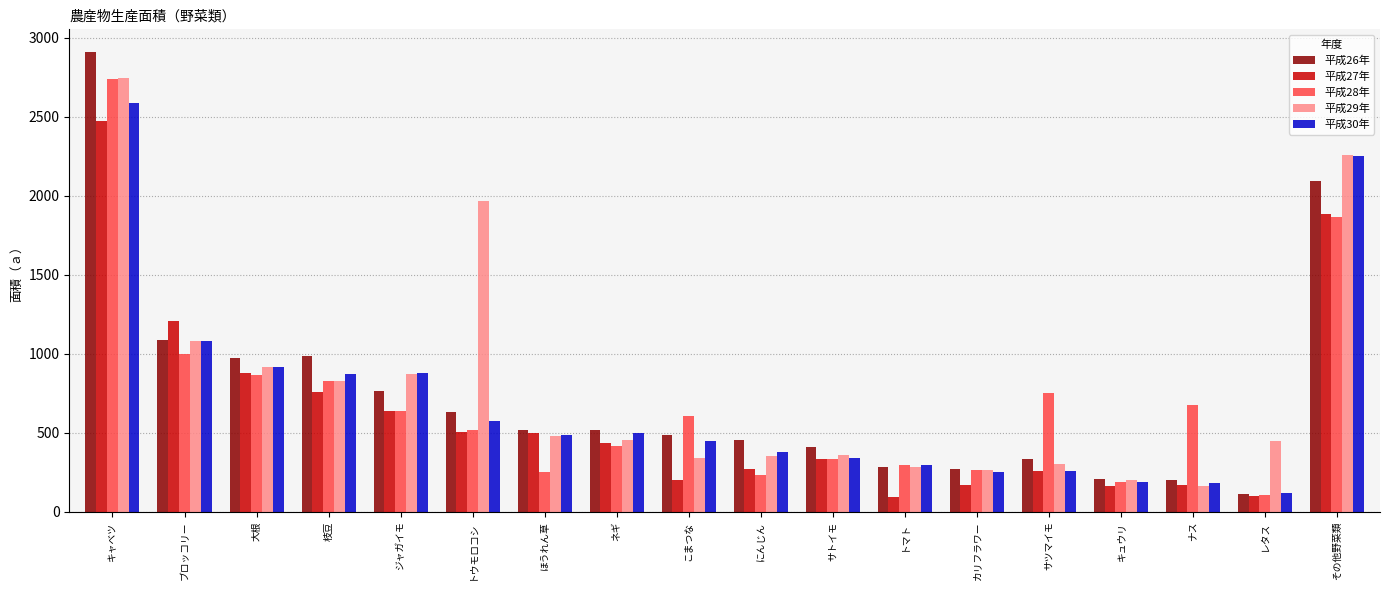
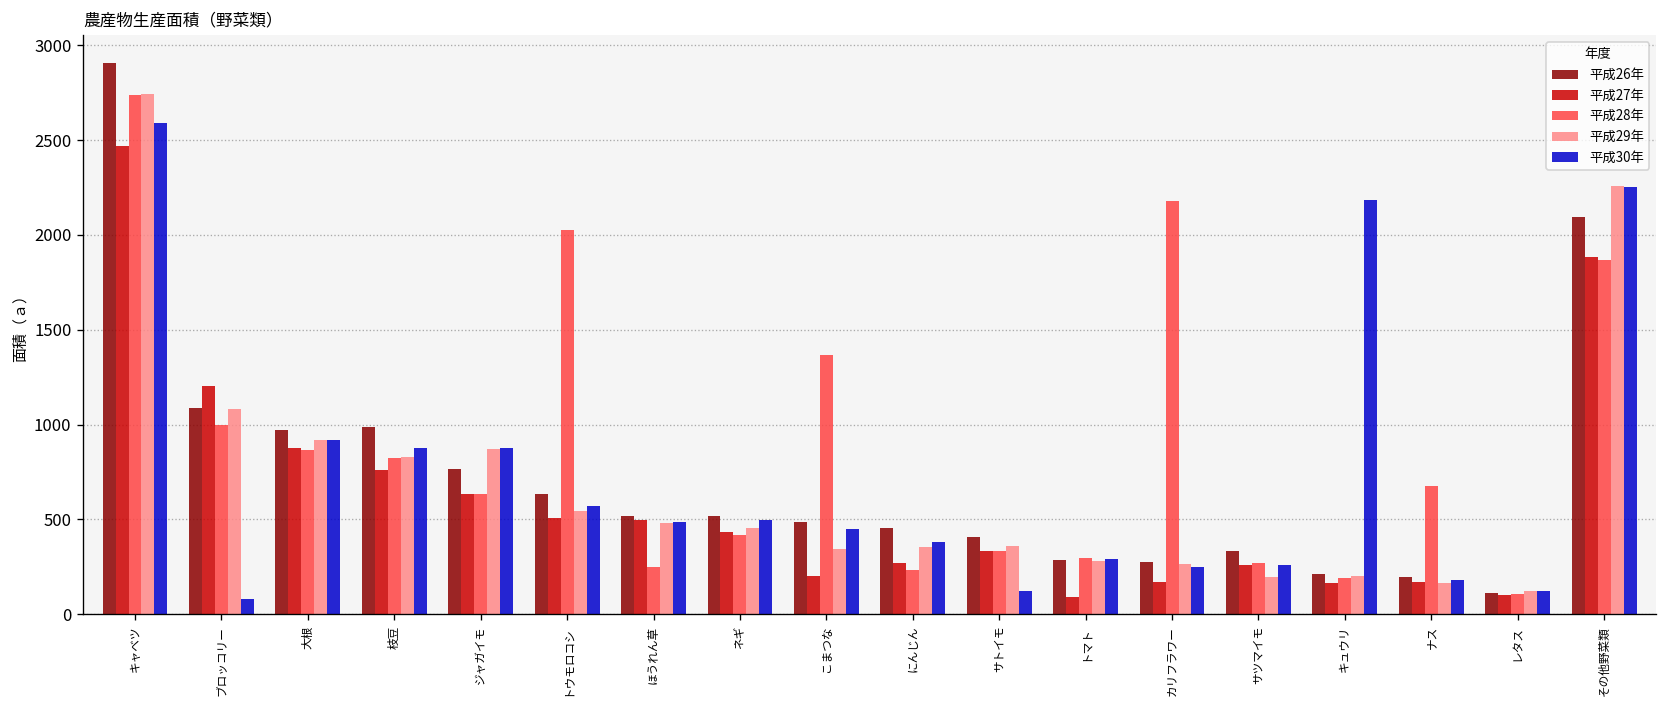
  {
    "平成26年": {
      "キャベツ": 2910,
      "ブロッコリー": 1090,
      "大根": 970,
      "枝豆": 990,
      "ジャガイモ": 770,
      "トウモロコシ": 630,
      "ほうれん草": 520,
      "ネギ": 520,
      "こまつな": 490,
      "にんじん": 450,
      "サトイモ": 410,
      "トマト": 280,
      "カリフラワー": 270,
      "サツマイモ": 330,
      "キュウリ": 210,
      "ナス": 200,
      "レタス": 110,
      "その他野菜類": 2100
    },
    "平成27年": {
      "キャベツ": 2470,
      "ブロッコリー": 1210,
      "大根": 880,
      "枝豆": 760,
      "ジャガイモ": 640,
      "トウモロコシ": 510,
      "ほうれん草": 500,
      "ネギ": 430,
      "こまつな": 200,
      "にんじん": 270,
      "サトイモ": 330,
      "トマト": 90,
      "カリフラワー": 170,
      "サツマイモ": 260,
      "キュウリ": 160,
      "ナス": 170,
      "レタス": 100,
      "その他野菜類": 1880
    },
    "平成28年": {
      "キャベツ": 2740,
      "ブロッコリー": 1000,
      "大根": 860,
      "枝豆": 830,
      "ジャガイモ": 640,
-     "トウモロコシ": 520,
+     "トウモロコシ": 2030,
      "ほうれん草": 250,
      "ネギ": 420,
-     "こまつな": 610,
+     "こまつな": 1370,
      "にんじん": 240,
      "サトイモ": 340,
      "トマト": 290,
-     "カリフラワー": 260,
-     "サツマイモ": 750,
+     "カリフラワー": 2180,
+     "サツマイモ": 270,
      "キュウリ": 190,
      "ナス": 670,
      "レタス": 110,
      "その他野菜類": 1870
    },
    "平成29年": {
      "キャベツ": 2740,
      "ブロッコリー": 1080,
      "大根": 920,
      "枝豆": 830,
      "ジャガイモ": 870,
-     "トウモロコシ": 1970,
+     "トウモロコシ": 550,
      "ほうれん草": 480,
      "ネギ": 450,
      "こまつな": 340,
      "にんじん": 360,
      "サトイモ": 360,
      "トマト": 280,
      "カリフラワー": 270,
-     "サツマイモ": 300,
+     "サツマイモ": 200,
      "キュウリ": 200,
      "ナス": 160,
-     "レタス": 450,
+     "レタス": 120,
      "その他野菜類": 2260
    },
    "平成30年": {
      "キャベツ": 2590,
-     "ブロッコリー": 1080,
+     "ブロッコリー": 80,
      "大根": 920,
      "枝豆": 880,
      "ジャガイモ": 880,
      "トウモロコシ": 570,
      "ほうれん草": 490,
      "ネギ": 500,
      "こまつな": 450,
      "にんじん": 380,
-     "サトイモ": 340,
+     "サトイモ": 120,
      "トマト": 290,
      "カリフラワー": 250,
      "サツマイモ": 260,
-     "キュウリ": 190,
+     "キュウリ": 2180,
      "ナス": 180,
      "レタス": 120,
      "その他野菜類": 2250
    }
  }
